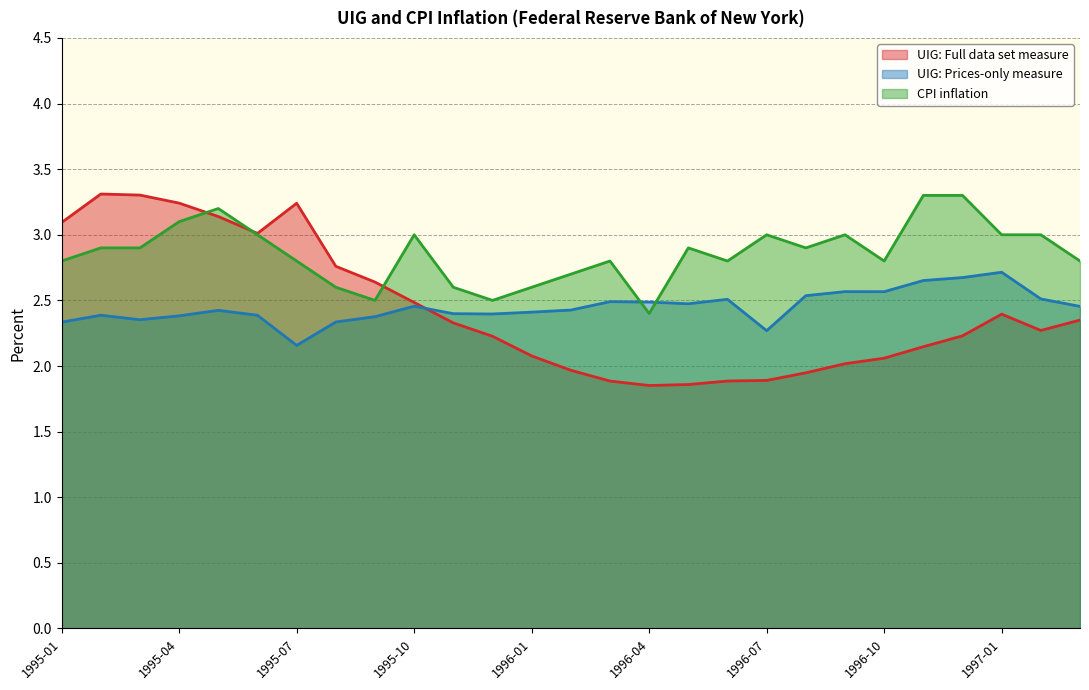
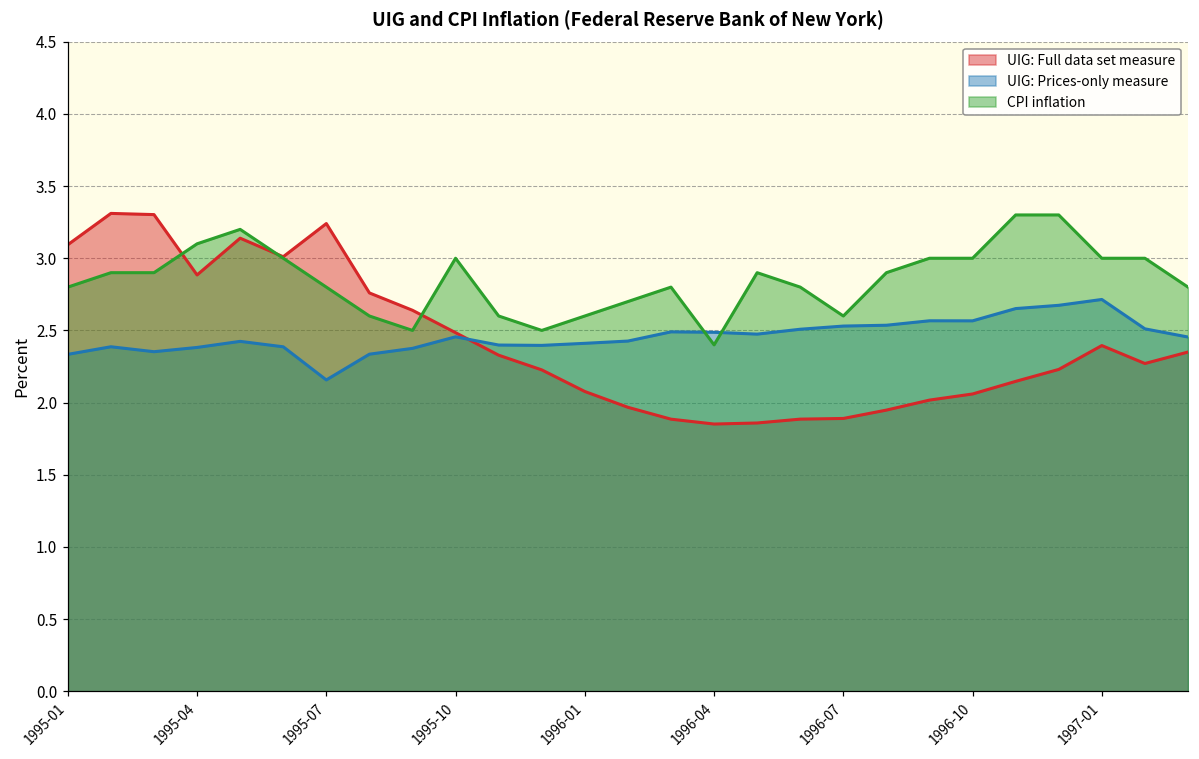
  {
    "UIG: Full data set measure": {
      "1995-01": 3.09,
-     "1995-04": 3.24,
+     "1995-04": 2.88,
      "1995-07": 3.24,
      "1995-10": 2.48,
      "1996-01": 2.08,
      "1996-04": 1.85,
      "1996-07": 1.89,
      "1996-10": 2.06,
      "1997-01": 2.40
    },
    "UIG: Prices-only measure": {
      "1995-01": 2.33,
      "1995-04": 2.38,
      "1995-07": 2.16,
      "1995-10": 2.46,
      "1996-01": 2.41,
      "1996-04": 2.49,
-     "1996-07": 2.27,
+     "1996-07": 2.53,
      "1996-10": 2.57,
      "1997-01": 2.71
    },
    "CPI inflation": {
      "1995-01": 2.8,
      "1995-04": 3.1,
      "1995-07": 2.8,
      "1995-10": 3.0,
      "1996-01": 2.6,
      "1996-04": 2.4,
-     "1996-07": 3.0,
-     "1996-10": 2.8,
+     "1996-07": 2.6,
+     "1996-10": 3.0,
      "1997-01": 3.0
    }
  }
